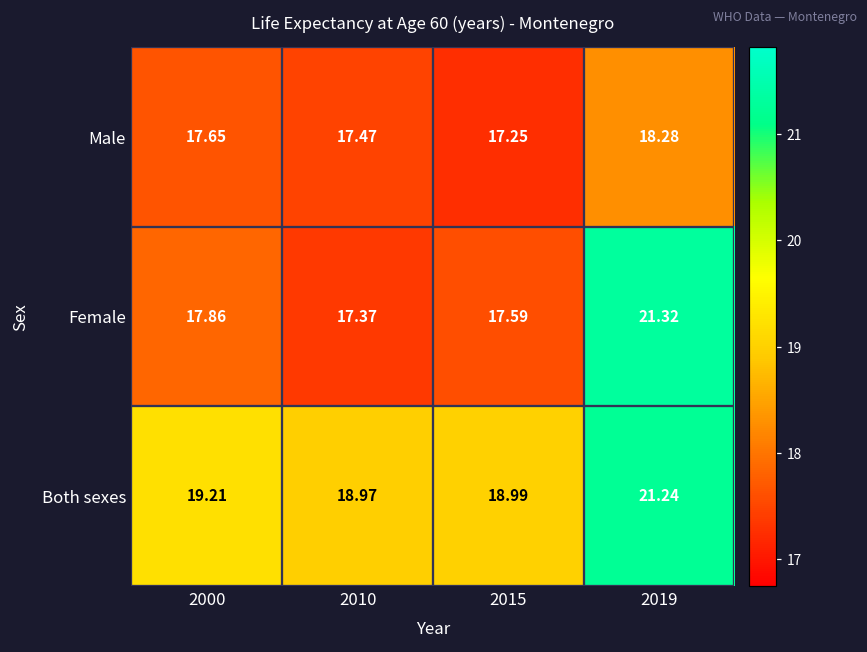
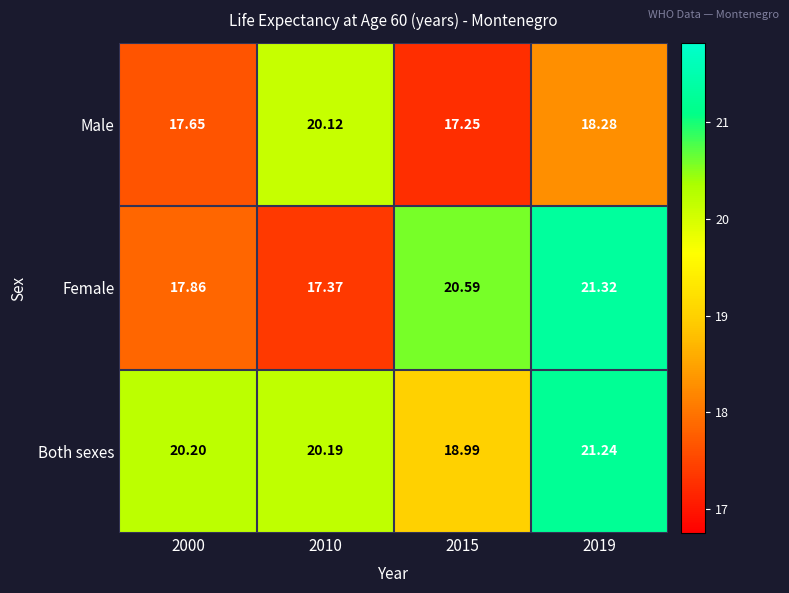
  {
    "Male": {
      "2000": 17.65,
-     "2010": 17.47,
+     "2010": 20.12,
      "2015": 17.25,
      "2019": 18.28
    },
    "Female": {
      "2000": 17.86,
      "2010": 17.37,
-     "2015": 17.59,
+     "2015": 20.59,
      "2019": 21.32
    },
    "Both sexes": {
-     "2000": 19.21,
-     "2010": 18.97,
+     "2000": 20.20,
+     "2010": 20.19,
      "2015": 18.99,
      "2019": 21.24
    }
  }
